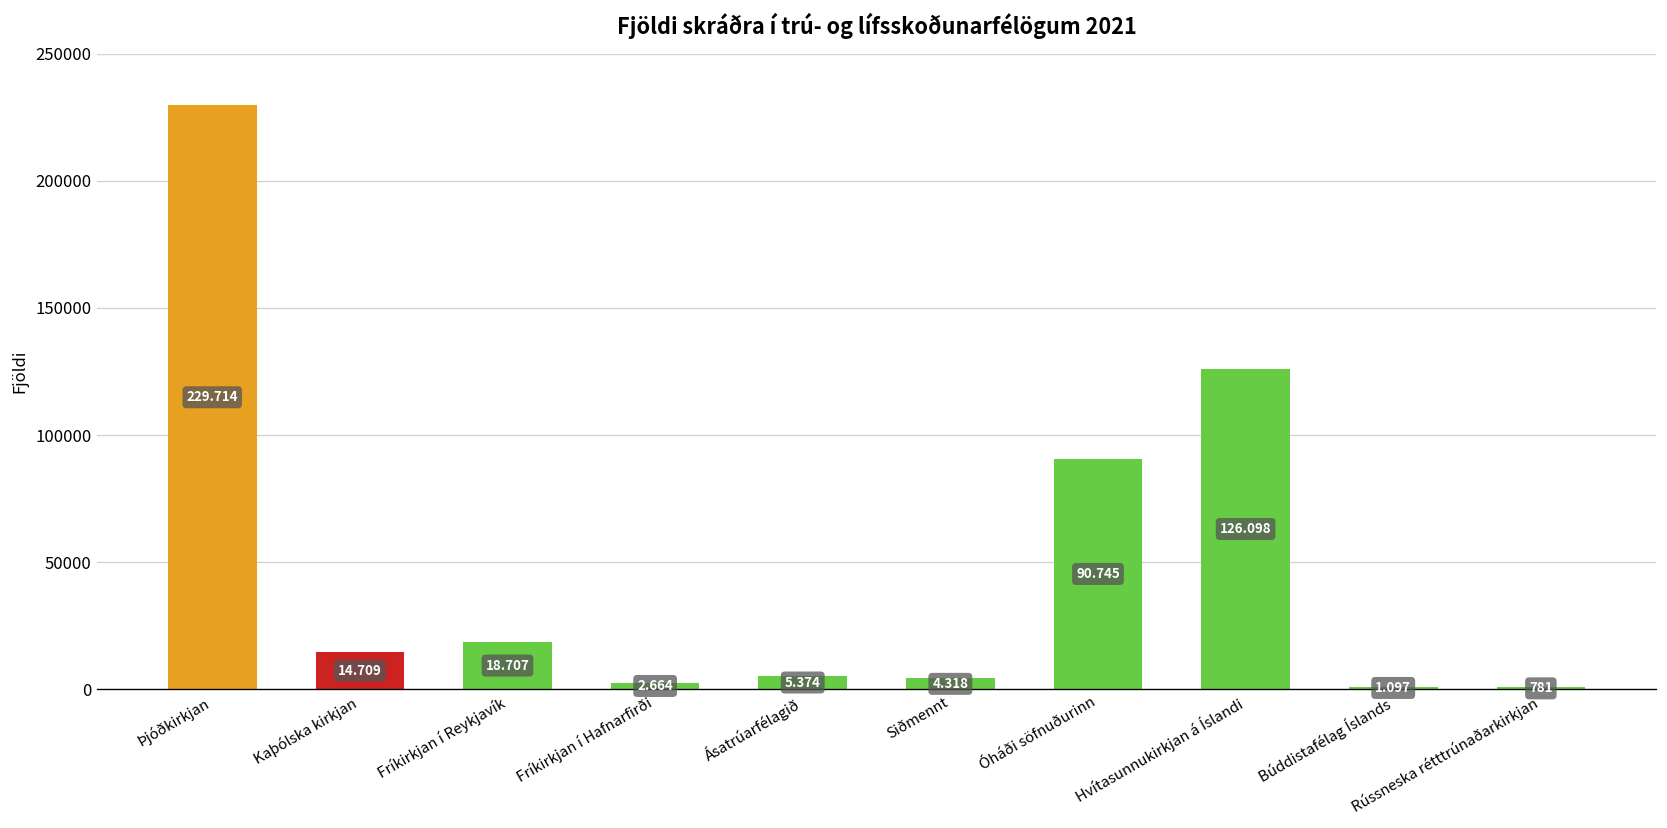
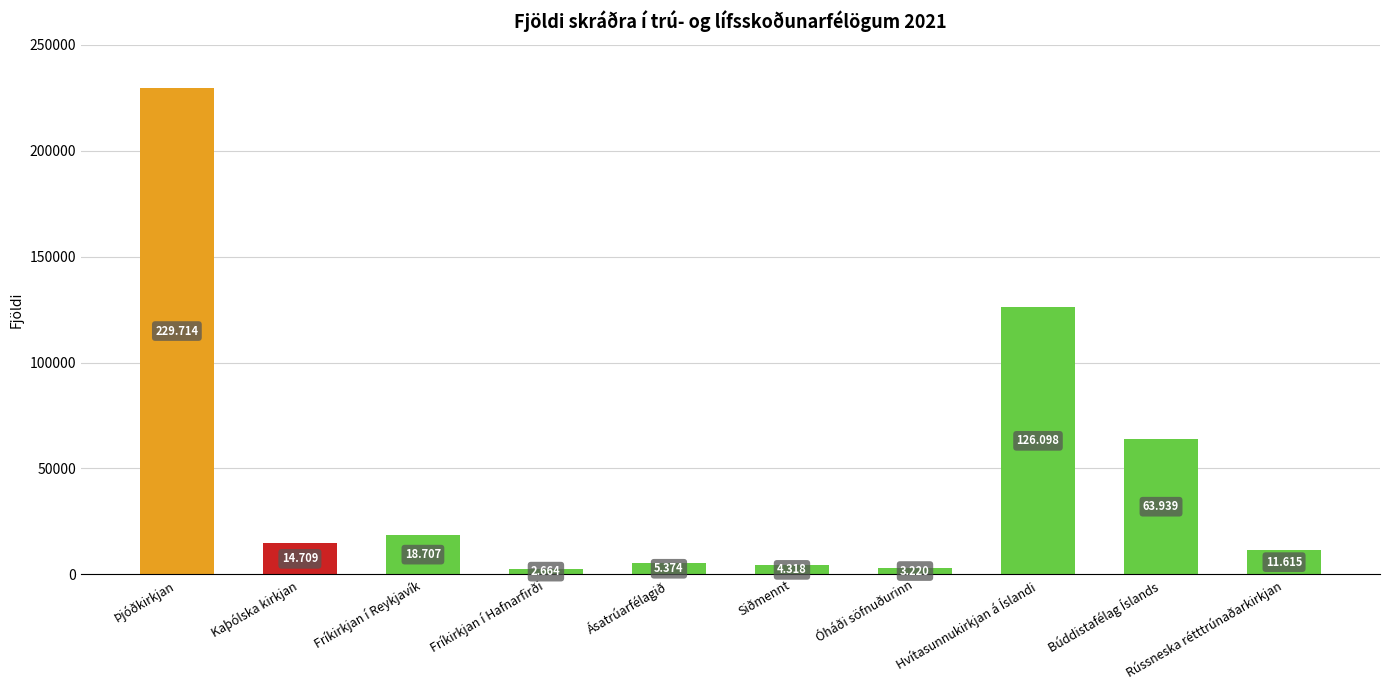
  {
-   "Óháði söfnuðurinn": 90.745,
-   "Búddistafélag Íslands": 1.097,
-   "Rússneska rétttrúnaðarkirkjan": 781
+   "Óháði söfnuðurinn": 3.220,
+   "Búddistafélag Íslands": 63.939,
+   "Rússneska rétttrúnaðarkirkjan": 11.615
  }
